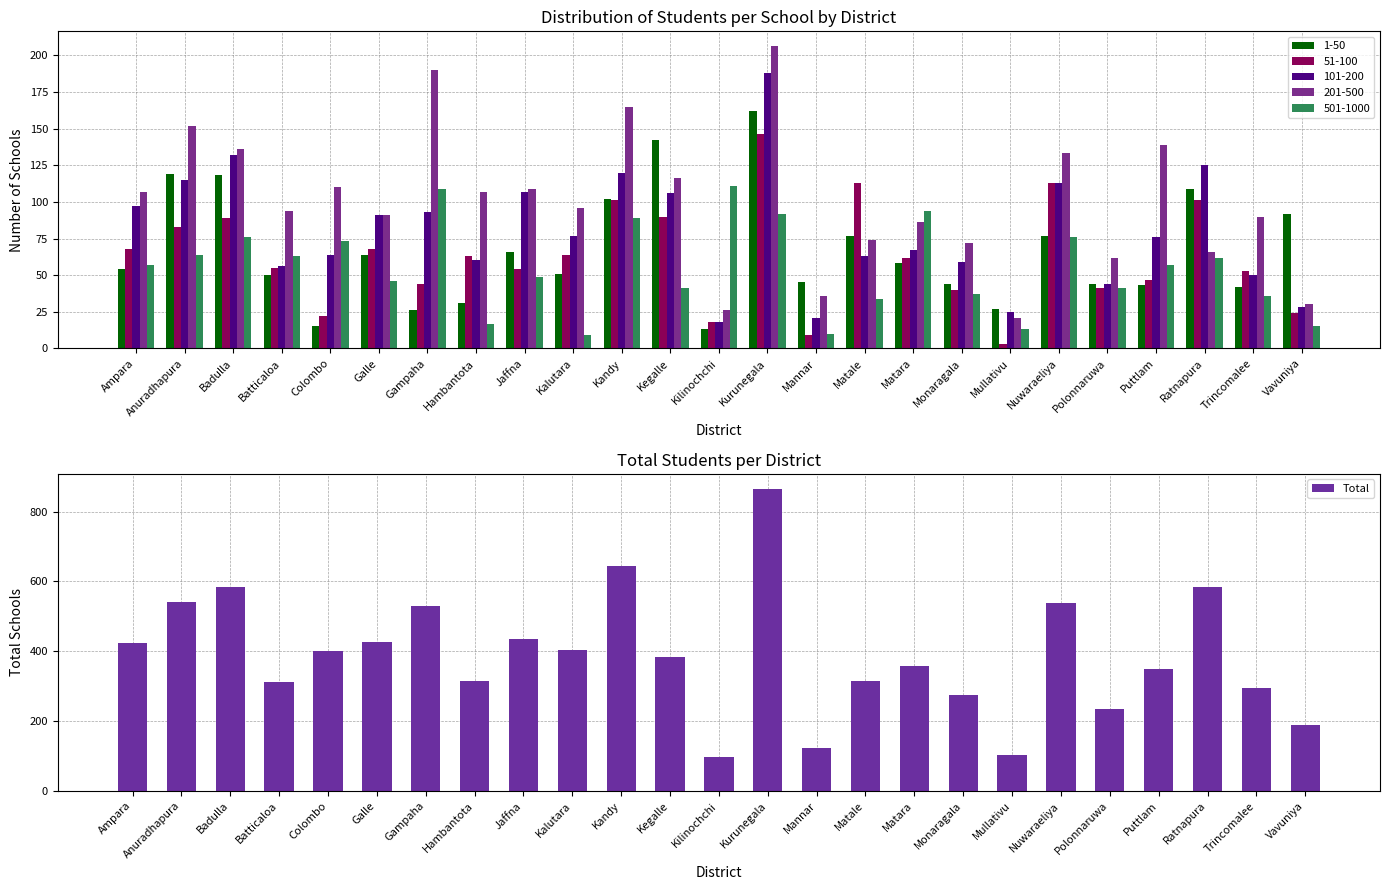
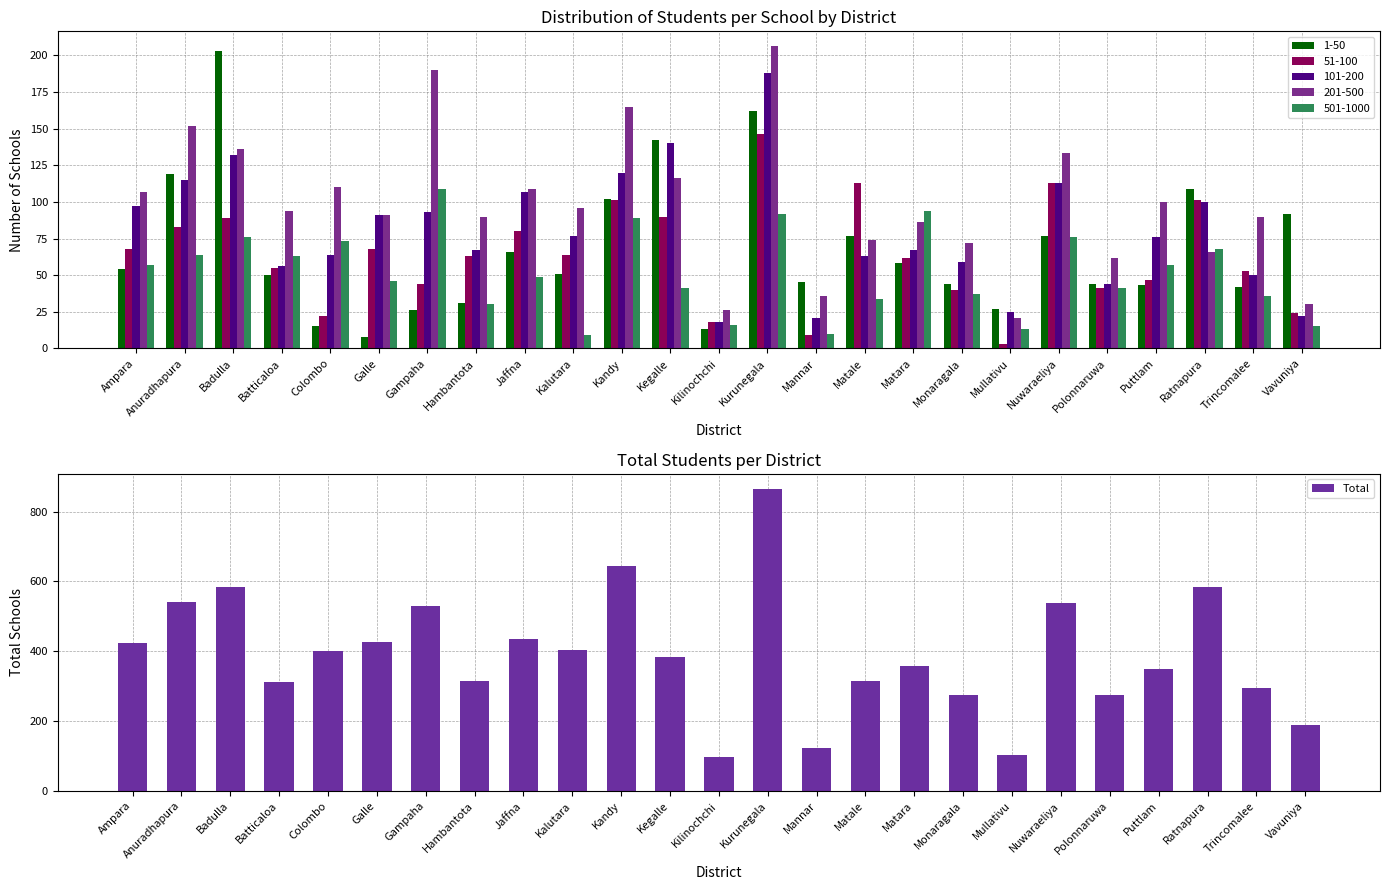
  {
    "Distribution of Students per School by District": {
      "1-50": {
        "Ampara": 54,
        "Anuradhapura": 119,
-       "Badulla": 118,
+       "Badulla": 203,
        "Batticaloa": 50,
        "Colombo": 15,
-       "Galle": 64,
+       "Galle": 8,
        "Gampaha": 26,
        "Hambantota": 31,
        "Jaffna": 66,
        "Kalutara": 51,
        "Kandy": 102,
        "Kegalle": 142,
        "Kilinochchi": 13,
        "Kurunegala": 162,
        "Mannar": 45,
        "Matale": 77,
        "Matara": 58,
        "Monaragala": 44,
        "Mullativu": 27,
        "Nuwaraeliya": 77,
        "Polonnaruwa": 44,
        "Puttlam": 43,
        "Ratnapura": 109,
        "Trincomalee": 42,
        "Vavuniya": 92
      },
      "51-100": {
        "Ampara": 68,
        "Anuradhapura": 83,
        "Badulla": 89,
        "Batticaloa": 55,
        "Colombo": 22,
        "Galle": 68,
        "Gampaha": 44,
        "Hambantota": 63,
-       "Jaffna": 54,
+       "Jaffna": 80,
        "Kalutara": 64,
        "Kandy": 101,
        "Kegalle": 90,
        "Kilinochchi": 18,
        "Kurunegala": 146,
        "Mannar": 9,
        "Matale": 113,
        "Matara": 62,
        "Monaragala": 40,
        "Mullativu": 3,
        "Nuwaraeliya": 113,
        "Polonnaruwa": 41,
        "Puttlam": 47,
        "Ratnapura": 101,
        "Trincomalee": 53,
        "Vavuniya": 24
      },
      "101-200": {
        "Ampara": 97,
        "Anuradhapura": 115,
        "Badulla": 132,
        "Batticaloa": 56,
        "Colombo": 64,
        "Galle": 91,
        "Gampaha": 93,
-       "Hambantota": 60,
+       "Hambantota": 67,
        "Jaffna": 107,
        "Kalutara": 77,
        "Kandy": 120,
-       "Kegalle": 106,
+       "Kegalle": 140,
        "Kilinochchi": 18,
        "Kurunegala": 188,
        "Mannar": 21,
        "Matale": 63,
        "Matara": 67,
        "Monaragala": 59,
        "Mullativu": 25,
        "Nuwaraeliya": 113,
        "Polonnaruwa": 44,
        "Puttlam": 76,
-       "Ratnapura": 125,
+       "Ratnapura": 100,
        "Trincomalee": 50,
-       "Vavuniya": 28
+       "Vavuniya": 22
      },
      "201-500": {
        "Ampara": 107,
        "Anuradhapura": 152,
        "Badulla": 136,
        "Batticaloa": 94,
        "Colombo": 110,
        "Galle": 91,
        "Gampaha": 190,
-       "Hambantota": 107,
+       "Hambantota": 90,
        "Jaffna": 109,
        "Kalutara": 96,
        "Kandy": 165,
        "Kegalle": 116,
        "Kilinochchi": 26,
        "Kurunegala": 206,
        "Mannar": 36,
        "Matale": 74,
        "Matara": 86,
        "Monaragala": 72,
        "Mullativu": 21,
        "Nuwaraeliya": 133,
        "Polonnaruwa": 62,
-       "Puttlam": 139,
+       "Puttlam": 100,
        "Ratnapura": 66,
        "Trincomalee": 90,
        "Vavuniya": 30
      },
      "501-1000": {
        "Ampara": 57,
        "Anuradhapura": 64,
        "Badulla": 76,
        "Batticaloa": 63,
        "Colombo": 73,
        "Galle": 46,
        "Gampaha": 109,
-       "Hambantota": 17,
+       "Hambantota": 30,
        "Jaffna": 49,
        "Kalutara": 9,
        "Kandy": 89,
        "Kegalle": 41,
-       "Kilinochchi": 111,
+       "Kilinochchi": 16,
        "Kurunegala": 92,
        "Mannar": 10,
        "Matale": 34,
        "Matara": 94,
        "Monaragala": 37,
        "Mullativu": 13,
        "Nuwaraeliya": 76,
        "Polonnaruwa": 41,
        "Puttlam": 57,
-       "Ratnapura": 62,
+       "Ratnapura": 68,
        "Trincomalee": 36,
        "Vavuniya": 15
      }
    },
    "Total Students per District": {
      "Ampara": 420,
      "Anuradhapura": 540,
      "Badulla": 580,
      "Batticaloa": 310,
      "Colombo": 400,
      "Galle": 430,
      "Gampaha": 530,
      "Hambantota": 320,
      "Jaffna": 430,
      "Kalutara": 400,
      "Kandy": 640,
      "Kegalle": 390,
      "Kilinochchi": 100,
      "Kurunegala": 870,
      "Mannar": 120,
      "Matale": 320,
      "Matara": 360,
      "Monaragala": 270,
      "Mullativu": 100,
      "Nuwaraeliya": 540,
-     "Polonnaruwa": 240,
+     "Polonnaruwa": 280,
      "Puttlam": 350,
      "Ratnapura": 580,
      "Trincomalee": 300,
      "Vavuniya": 190
    }
  }
